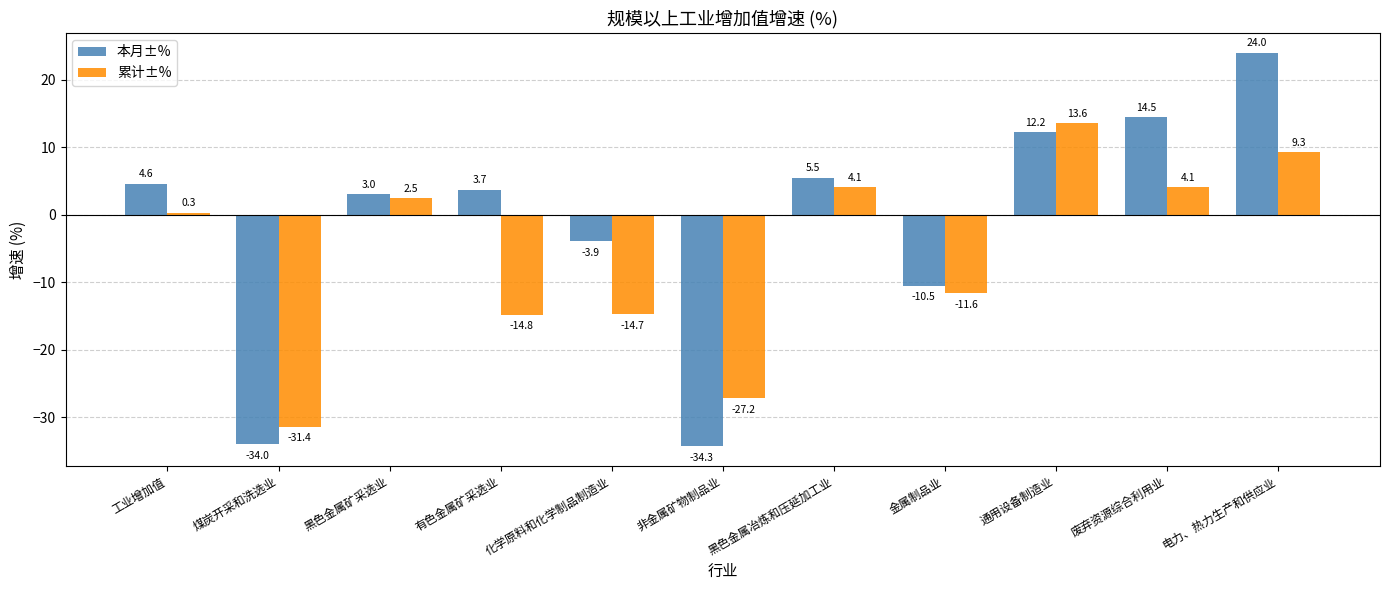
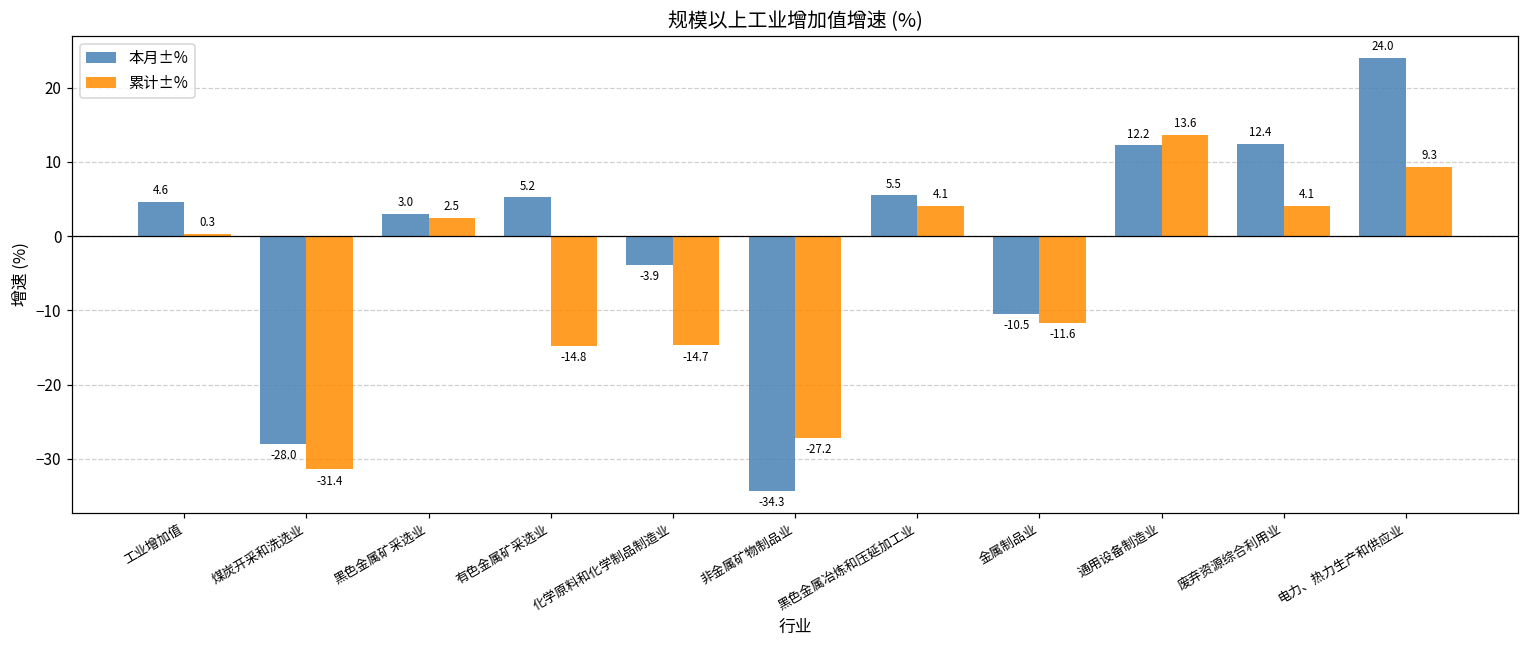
  {
    "本月±%": {
      "工业增加值": 4.6,
-     "煤炭开采和洗选业": -34.0,
+     "煤炭开采和洗选业": -28.0,
      "黑色金属矿采选业": 3.0,
-     "有色金属矿采选业": 3.7,
+     "有色金属矿采选业": 5.2,
      "化学原料和化学制品制造业": -3.9,
      "非金属矿物制品业": -34.3,
      "黑色金属冶炼和压延加工业": 5.5,
      "金属制品业": -10.5,
      "通用设备制造业": 12.2,
-     "废弃资源综合利用业": 14.5,
+     "废弃资源综合利用业": 12.4,
      "电力、热力生产和供应业": 24.0
    },
    "累计±%": {
      "工业增加值": 0.3,
      "煤炭开采和洗选业": -31.4,
      "黑色金属矿采选业": 2.5,
      "有色金属矿采选业": -14.8,
      "化学原料和化学制品制造业": -14.7,
      "非金属矿物制品业": -27.2,
      "黑色金属冶炼和压延加工业": 4.1,
      "金属制品业": -11.6,
      "通用设备制造业": 13.6,
      "废弃资源综合利用业": 4.1,
      "电力、热力生产和供应业": 9.3
    }
  }
